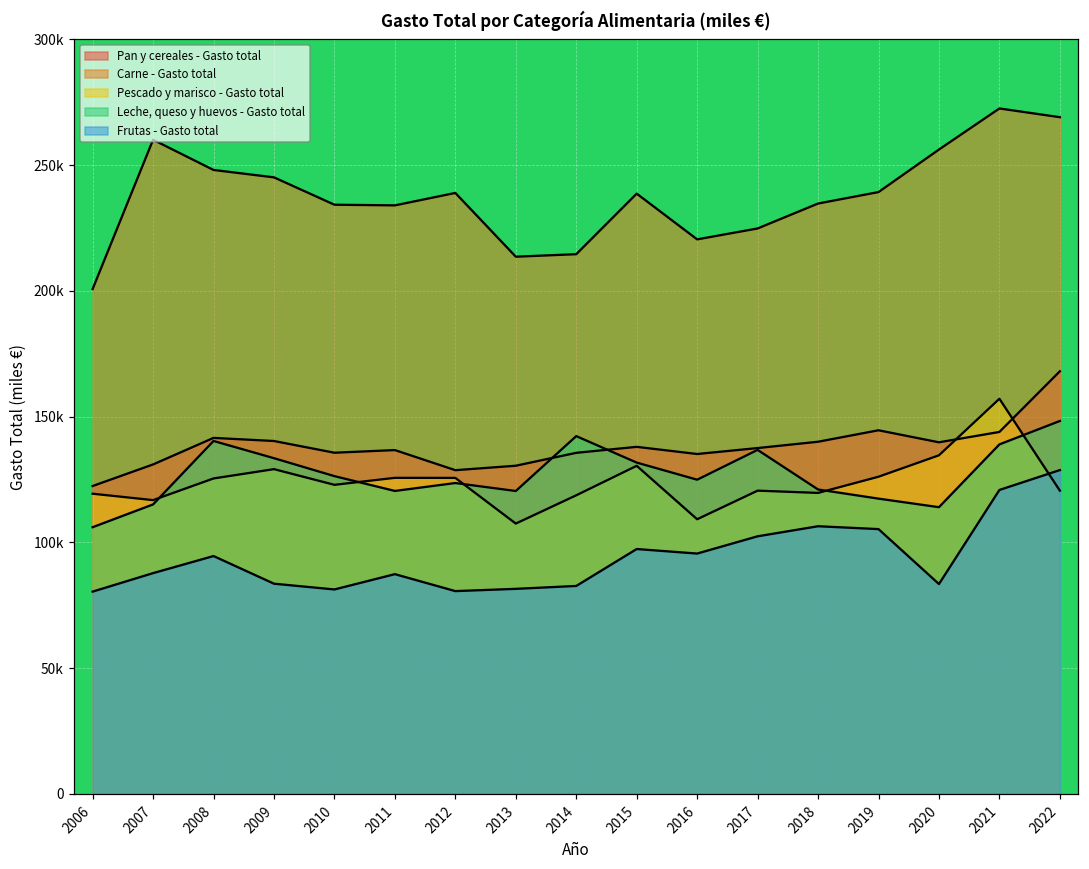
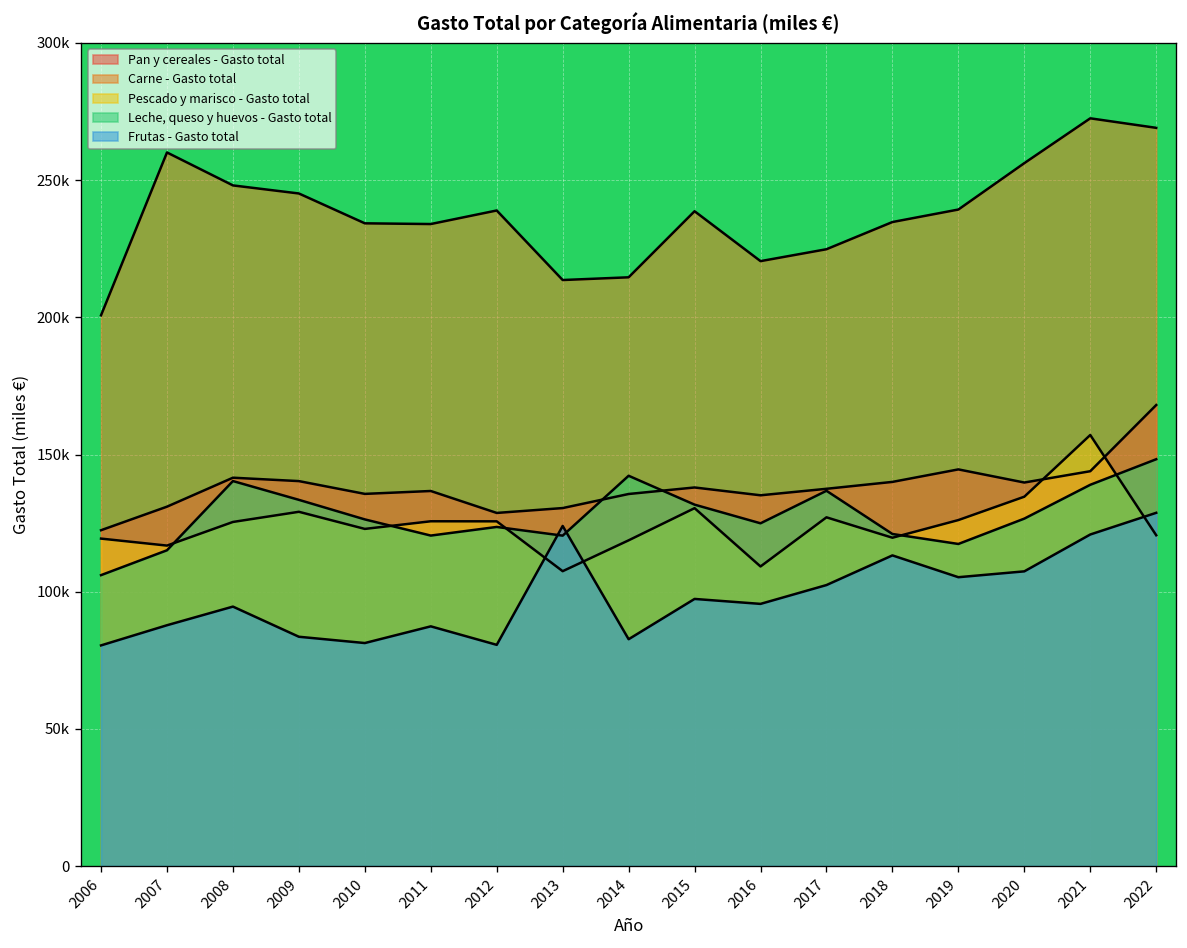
  {
    "Pescado y marisco - Gasto total": {
      "2006": 119000,
      "2007": 117000,
      "2008": 125000,
      "2009": 129000,
      "2010": 123000,
      "2011": 126000,
      "2012": 126000,
      "2013": 107000,
      "2014": 119000,
      "2015": 130000,
      "2016": 109000,
-     "2017": 121000,
+     "2017": 127000,
      "2018": 120000,
      "2019": 126000,
      "2020": 135000,
      "2021": 157000,
      "2022": 121000
    },
    "Leche, queso y huevos - Gasto total": {
      "2006": 106000,
      "2007": 115000,
      "2008": 140000,
      "2009": 133000,
      "2010": 126000,
      "2011": 120000,
      "2012": 124000,
      "2013": 120000,
      "2014": 142000,
      "2015": 132000,
      "2016": 125000,
      "2018": 121000,
      "2019": 117000,
-     "2020": 114000,
+     "2020": 127000,
      "2021": 139000,
      "2022": 148000
    },
    "Frutas - Gasto total": {
      "2006": 80000,
      "2007": 88000,
      "2008": 95000,
      "2009": 84000,
      "2010": 81000,
      "2011": 87000,
      "2012": 81000,
-     "2013": 82000,
+     "2013": 124000,
      "2014": 83000,
      "2015": 97000,
      "2016": 96000,
      "2017": 102000,
-     "2018": 106000,
+     "2018": 113000,
      "2019": 105000,
-     "2020": 83000,
+     "2020": 107000,
      "2021": 121000,
      "2022": 129000
    }
  }
